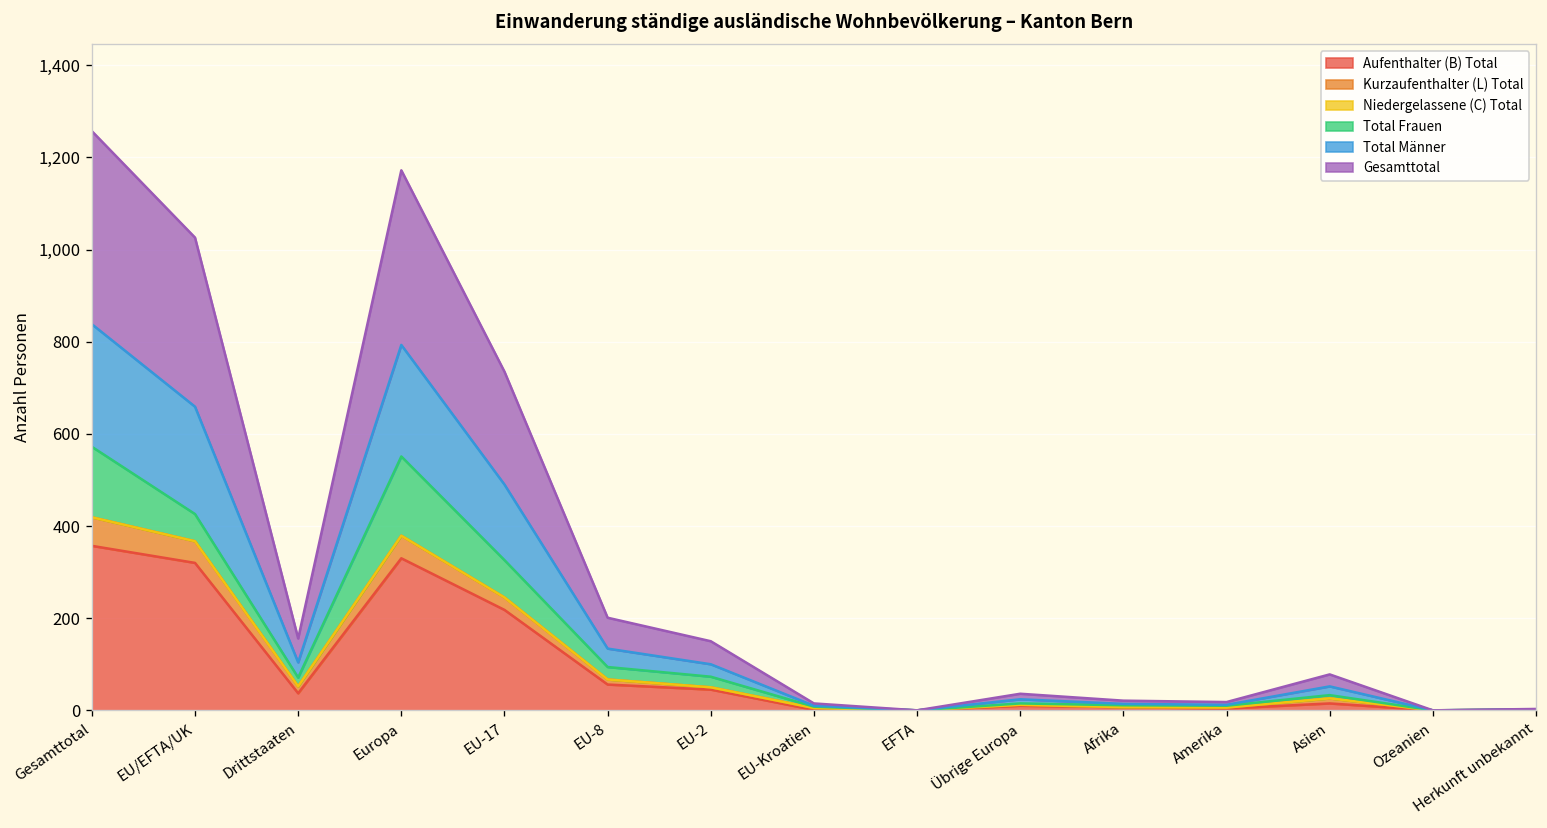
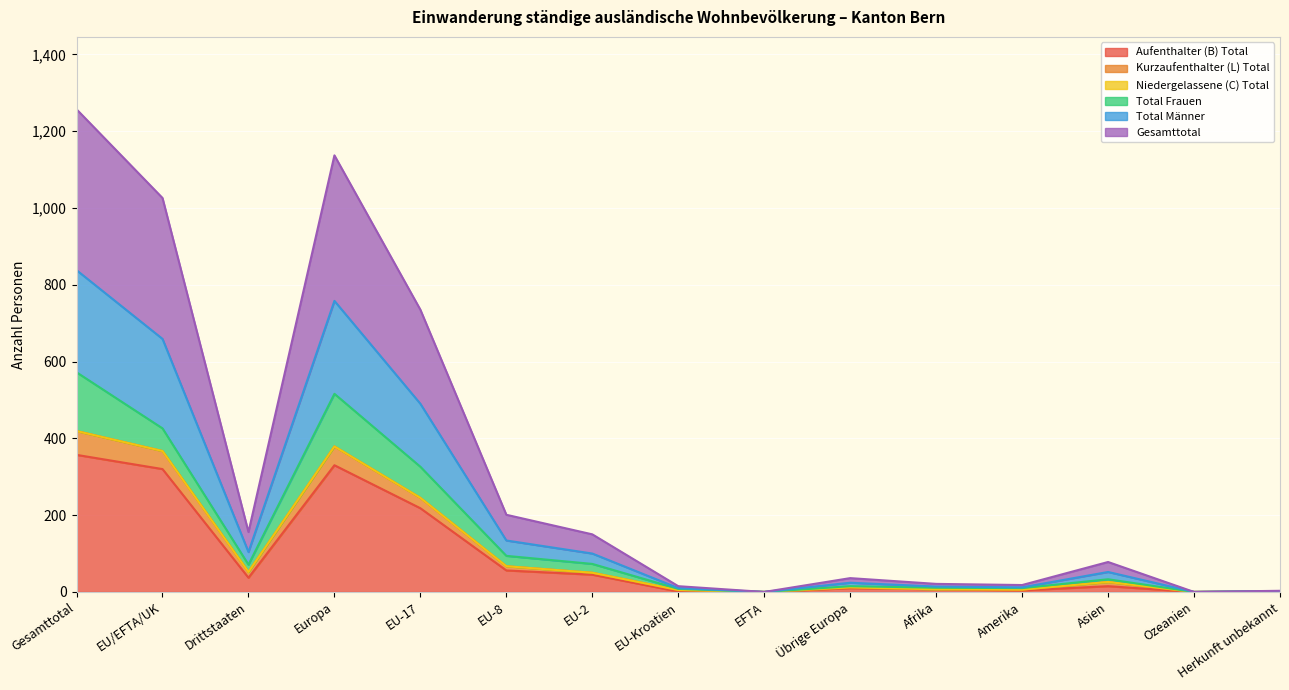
  {
    "Aufenthalter (B) Total": {
      "Gesamttotal": 360,
      "EU/EFTA/UK": 320,
      "Drittstaaten": 40,
      "Europa": 330,
      "EU-17": 220,
      "EU-8": 60,
      "Asien": 20
    },
    "Niedergelassene (C) Total": {
      "Gesamttotal": 420,
      "EU/EFTA/UK": 370,
      "Drittstaaten": 50,
      "Europa": 380,
      "EU-17": 250,
      "EU-8": 70,
      "Asien": 30
    },
    "Total Frauen": {
      "Gesamttotal": 150,
      "EU/EFTA/UK": 60,
      "Drittstaaten": 20,
-     "Europa": 170,
+     "Europa": 140,
      "EU-17": 80,
      "EU-8": 30,
      "EU-2": 20,
      "Asien": 10
    },
    "Total Männer": {
      "Gesamttotal": 270,
      "EU/EFTA/UK": 230,
      "Drittstaaten": 30,
      "Europa": 240,
      "EU-17": 160,
      "EU-8": 40,
      "EU-2": 30,
      "Übrige Europa": 10,
      "Asien": 20
    },
    "Gesamttotal": {
      "Gesamttotal": 420,
      "EU/EFTA/UK": 370,
      "Drittstaaten": 50,
      "Europa": 380,
      "EU-17": 250,
      "EU-8": 70,
      "EU-2": 50,
      "Übrige Europa": 10,
      "Afrika": 10,
      "Asien": 30
    }
  }
